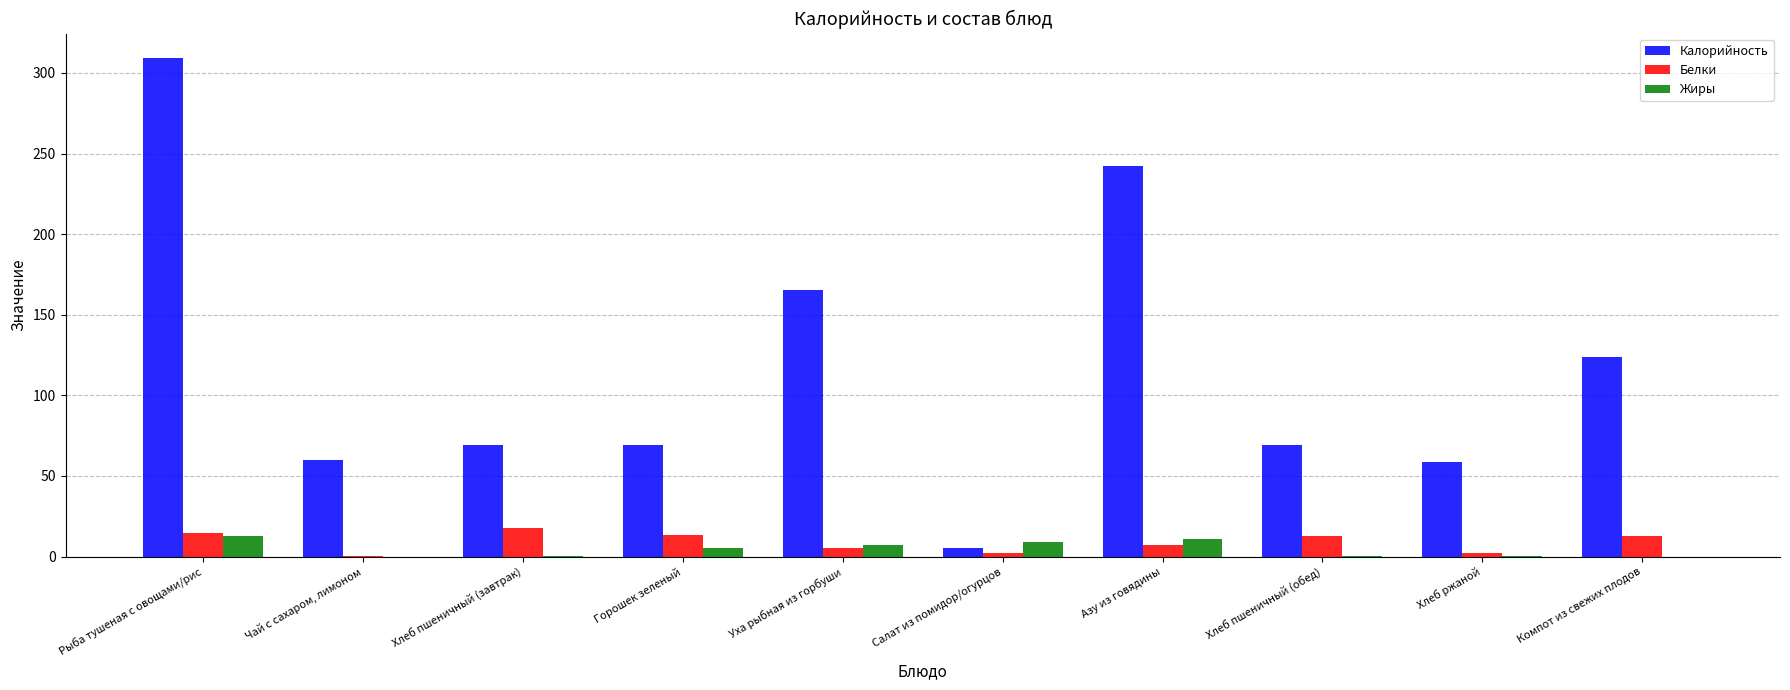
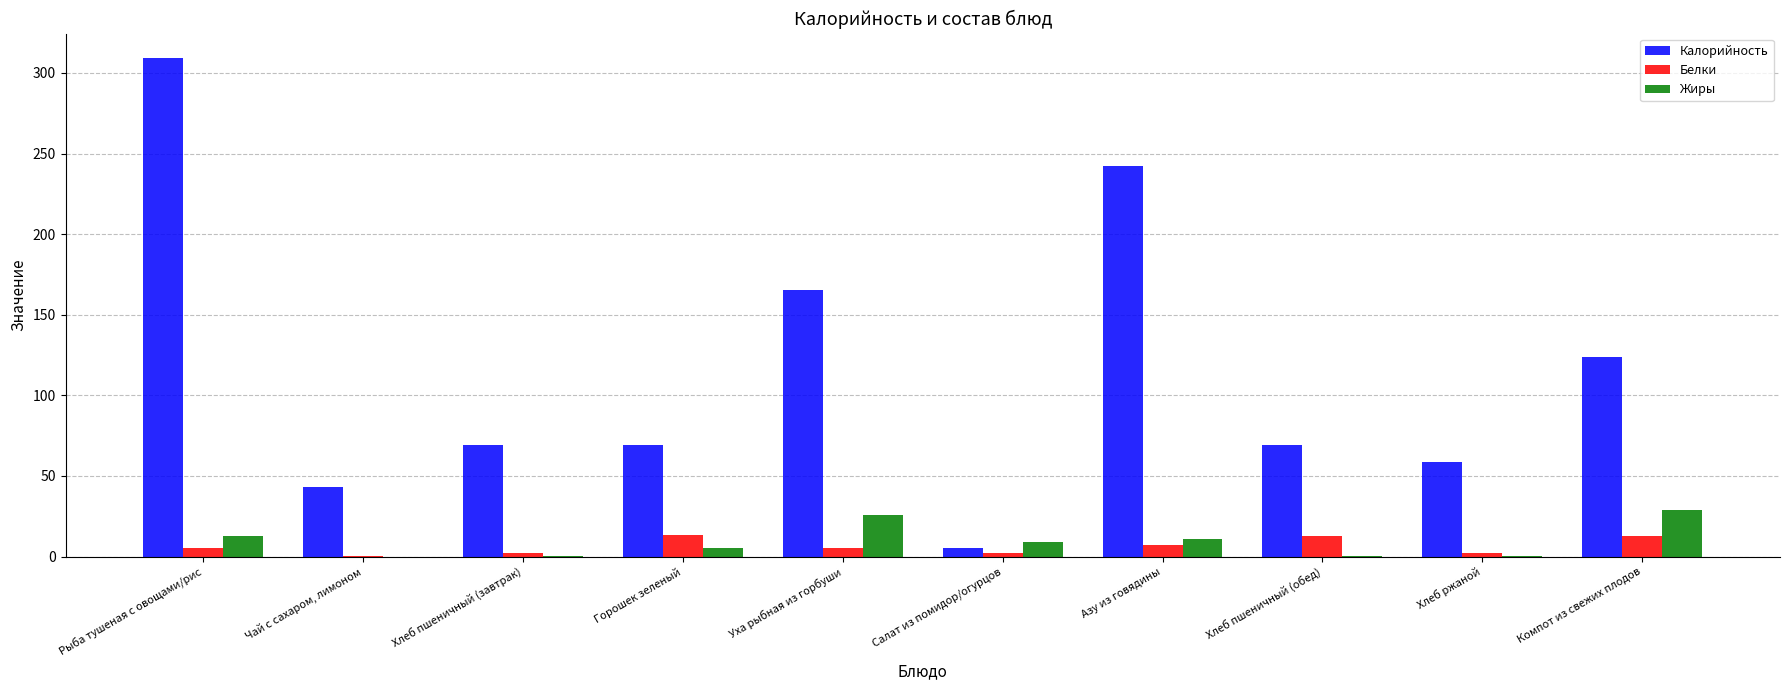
  {
    "Калорийность": {
      "Рыба тушеная с овощами/рис": 309,
-     "Чай с сахаром, лимоном": 60,
+     "Чай с сахаром, лимоном": 43,
      "Хлеб пшеничный (завтрак)": 69,
      "Горошек зеленый": 69,
      "Уха рыбная из горбуши": 166,
      "Салат из помидор/огурцов": 5,
      "Азу из говядины": 242,
      "Хлеб пшеничный (обед)": 69,
      "Хлеб ржаной": 59,
      "Компот из свежих плодов": 124
    },
    "Белки": {
-     "Рыба тушеная с овощами/рис": 15,
-     "Хлеб пшеничный (завтрак)": 18,
+     "Рыба тушеная с овощами/рис": 5,
+     "Хлеб пшеничный (завтрак)": 2,
      "Горошек зеленый": 13,
      "Уха рыбная из горбуши": 5,
      "Салат из помидор/огурцов": 2,
      "Азу из говядины": 7,
      "Хлеб пшеничный (обед)": 13,
      "Хлеб ржаной": 2,
      "Компот из свежих плодов": 13
    },
    "Жиры": {
      "Рыба тушеная с овощами/рис": 13,
      "Чай с сахаром, лимоном": 0,
      "Горошек зеленый": 5,
-     "Уха рыбная из горбуши": 7,
+     "Уха рыбная из горбуши": 26,
      "Салат из помидор/огурцов": 9,
      "Азу из говядины": 11,
-     "Компот из свежих плодов": 0
+     "Компот из свежих плодов": 29
    }
  }
